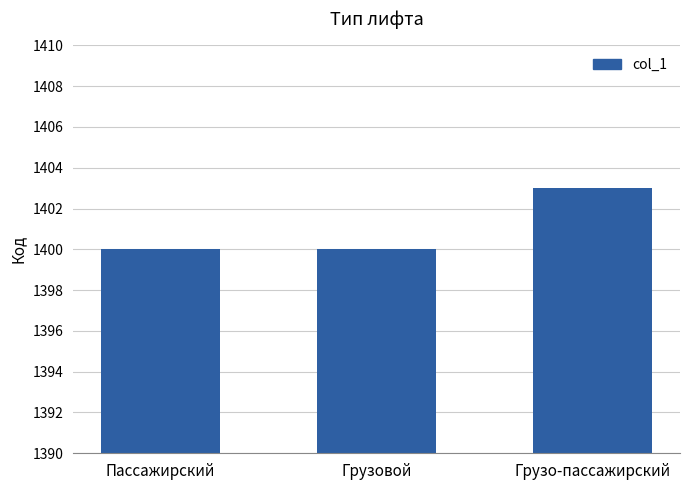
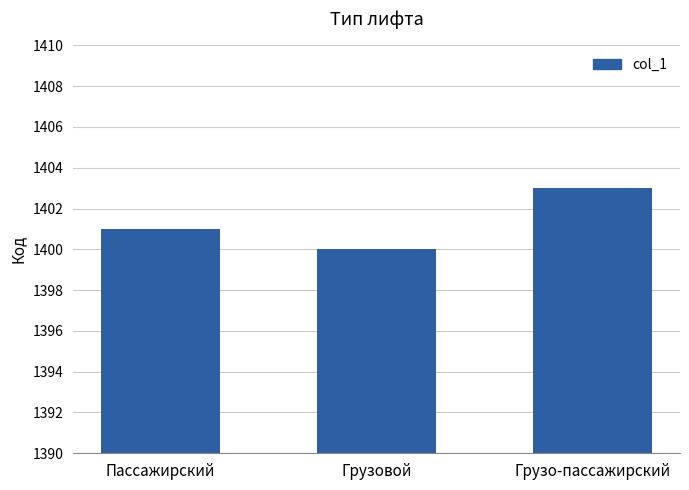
  {
-   "Пассажирский": 1400,
+   "Пассажирский": 1401,
    "Грузовой": 1400,
    "Грузо-пассажирский": 1403
  }
